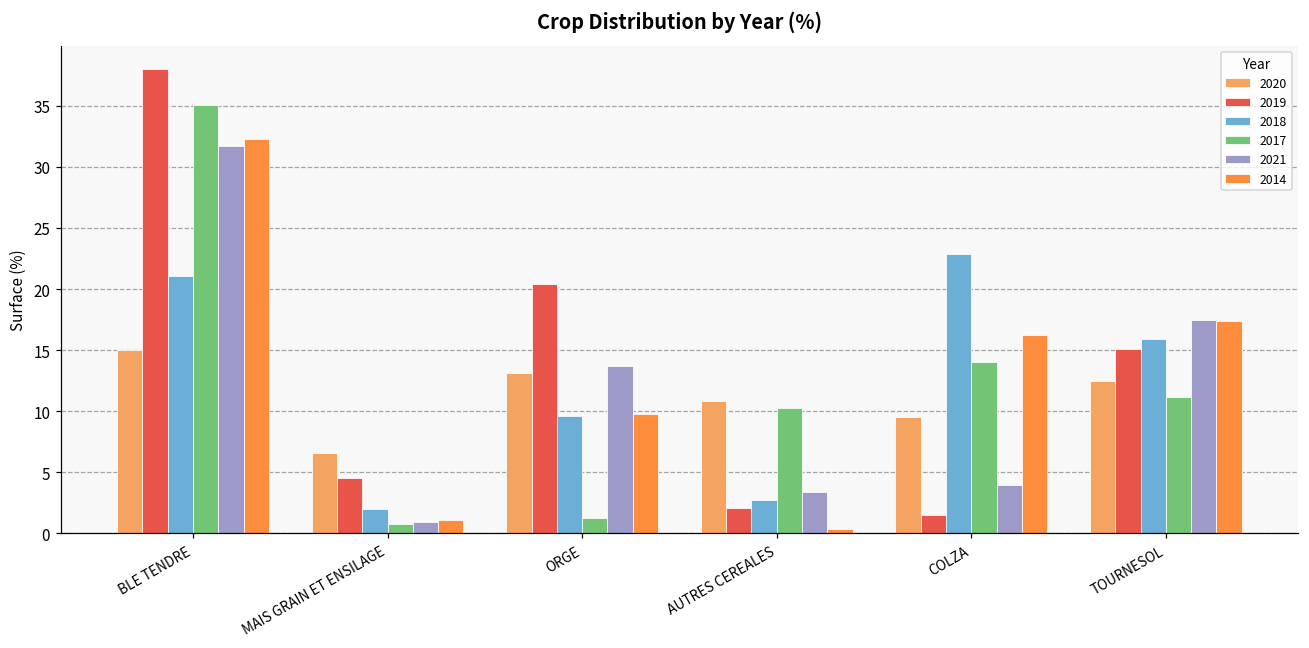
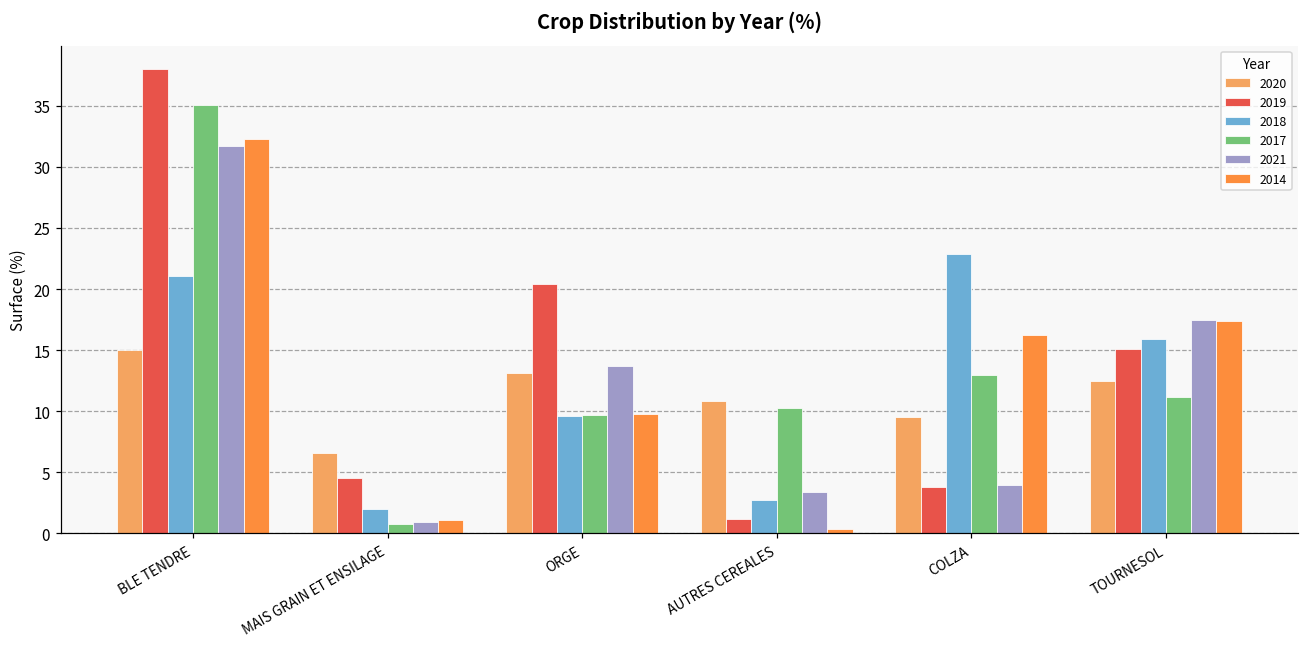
  {
    "2019": {
      "BLE TENDRE": 38.0,
      "MAIS GRAIN ET ENSILAGE": 4.5,
      "ORGE": 20.4,
-     "AUTRES CEREALES": 2.1,
-     "COLZA": 1.5,
+     "AUTRES CEREALES": 1.2,
+     "COLZA": 3.8,
      "TOURNESOL": 15.1
    },
    "2017": {
      "BLE TENDRE": 35.1,
      "MAIS GRAIN ET ENSILAGE": 0.8,
-     "ORGE": 1.3,
+     "ORGE": 9.7,
      "AUTRES CEREALES": 10.3,
-     "COLZA": 14,
+     "COLZA": 13,
      "TOURNESOL": 11.2
    }
  }
